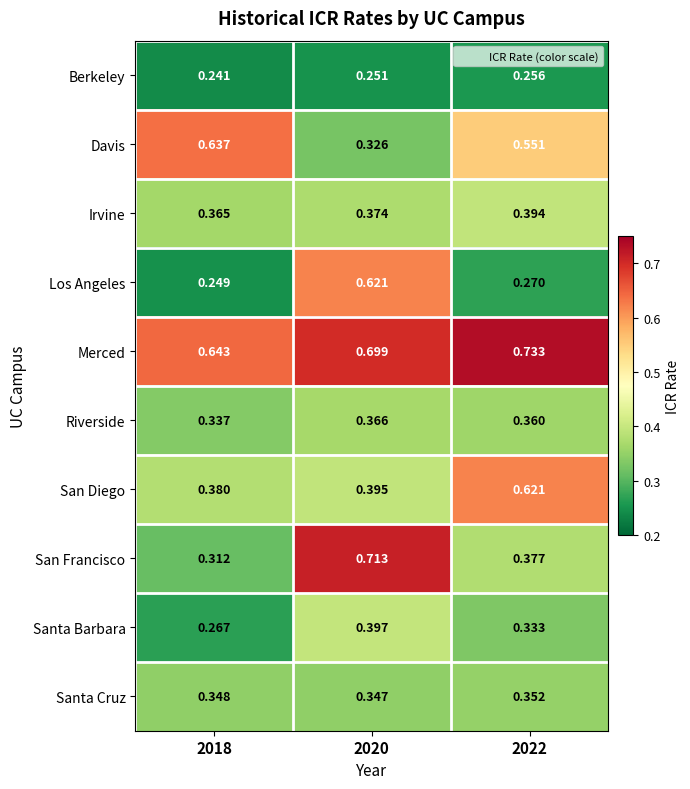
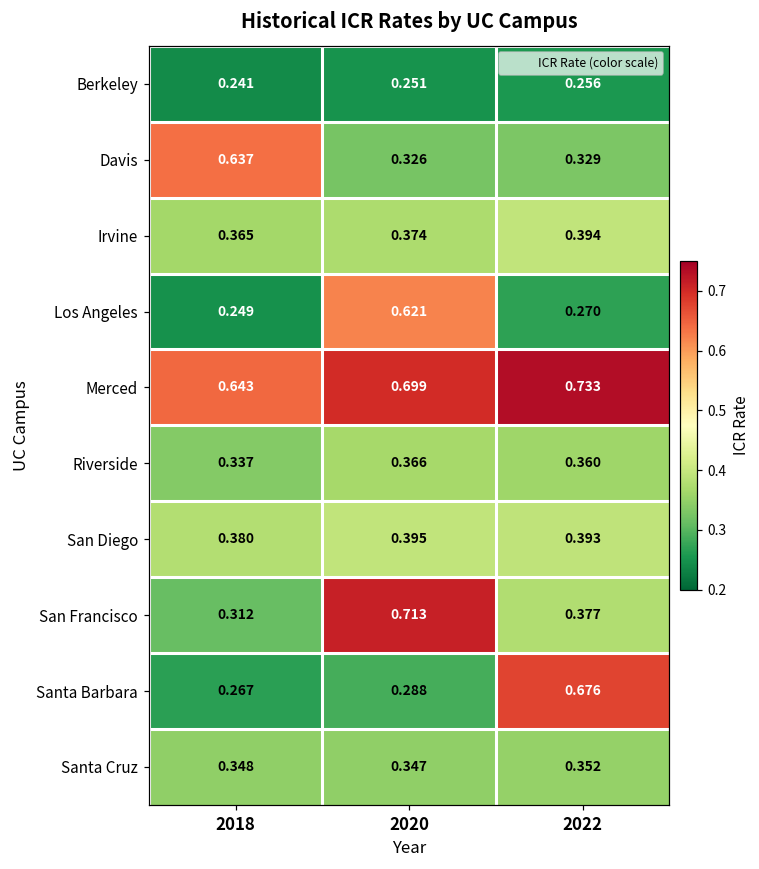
  {
    "Berkeley": {
      "2018": 0.241,
      "2020": 0.251,
      "2022": 0.256
    },
    "Davis": {
      "2018": 0.637,
      "2020": 0.326,
-     "2022": 0.551
+     "2022": 0.329
    },
    "Irvine": {
      "2018": 0.365,
      "2020": 0.374,
      "2022": 0.394
    },
    "Los Angeles": {
      "2018": 0.249,
      "2020": 0.621,
      "2022": 0.270
    },
    "Merced": {
      "2018": 0.643,
      "2020": 0.699,
      "2022": 0.733
    },
    "Riverside": {
      "2018": 0.337,
      "2020": 0.366,
      "2022": 0.360
    },
    "San Diego": {
      "2018": 0.380,
      "2020": 0.395,
-     "2022": 0.621
+     "2022": 0.393
    },
    "San Francisco": {
      "2018": 0.312,
      "2020": 0.713,
      "2022": 0.377
    },
    "Santa Barbara": {
      "2018": 0.267,
-     "2020": 0.397,
-     "2022": 0.333
+     "2020": 0.288,
+     "2022": 0.676
    },
    "Santa Cruz": {
      "2018": 0.348,
      "2020": 0.347,
      "2022": 0.352
    }
  }
